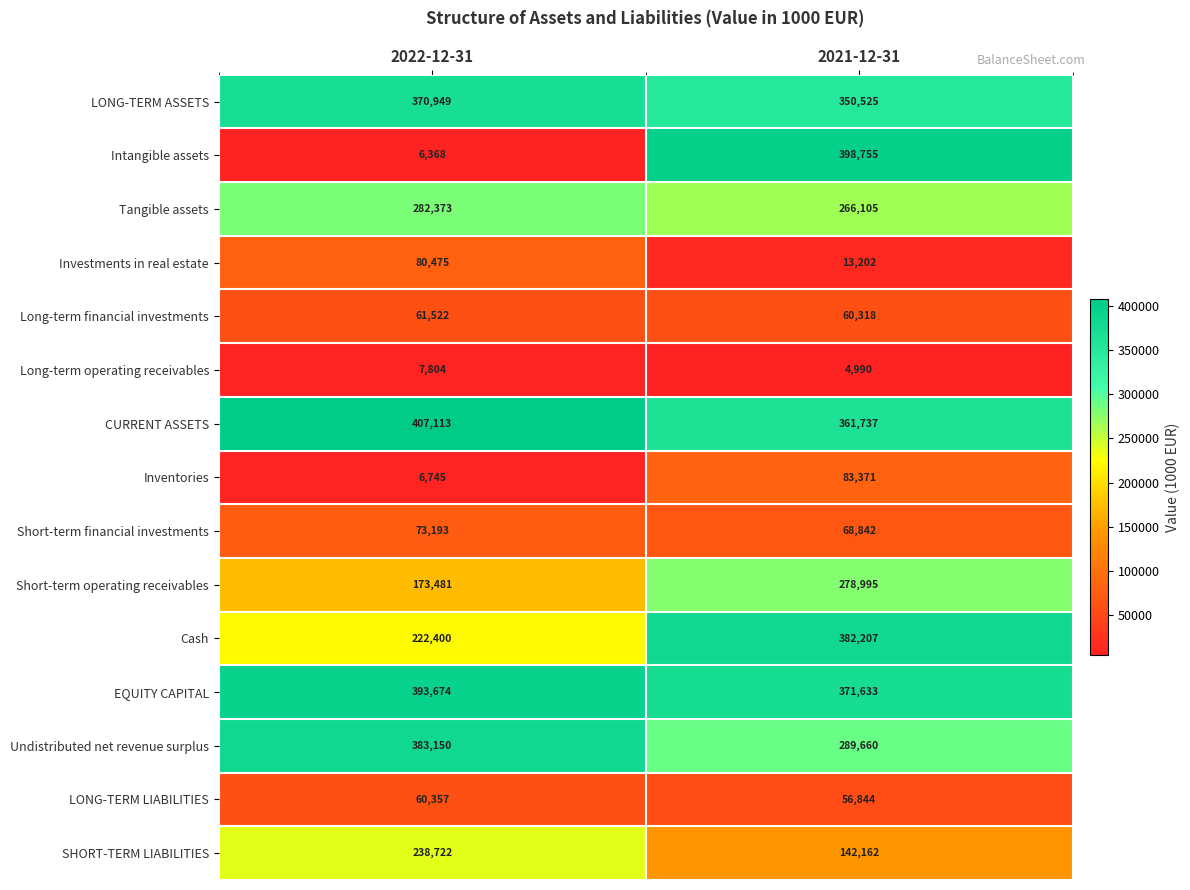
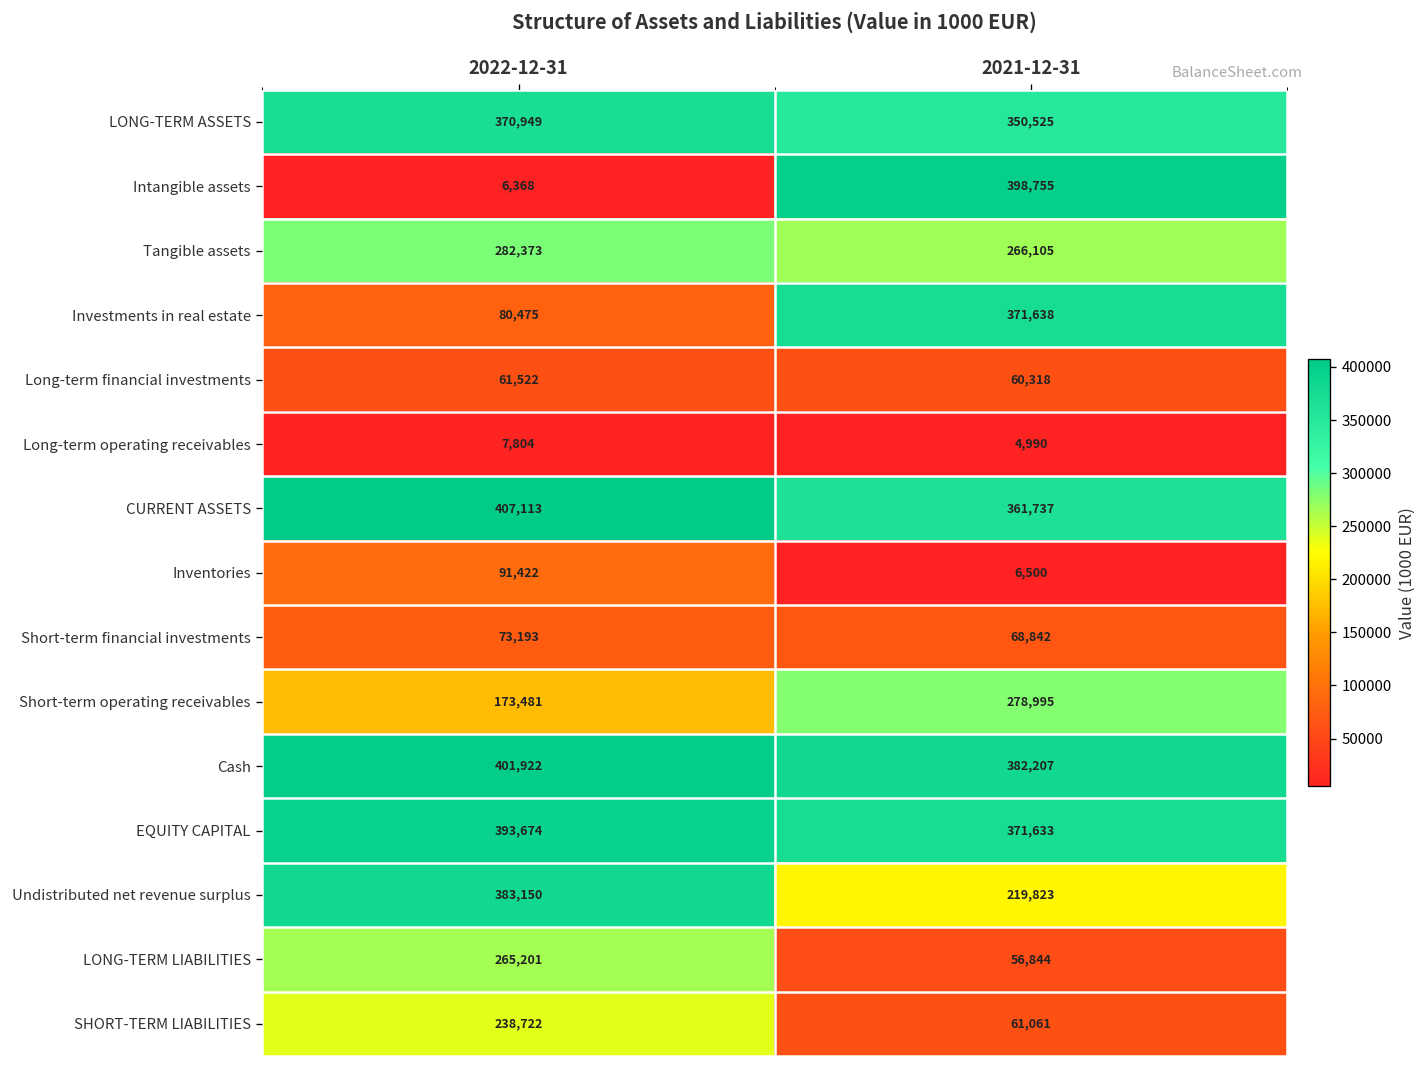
  {
    "LONG-TERM ASSETS": {
      "2022-12-31": "370,949",
      "2021-12-31": "350,525"
    },
    "Intangible assets": {
      "2022-12-31": "6,368",
      "2021-12-31": "398,755"
    },
    "Tangible assets": {
      "2022-12-31": "282,373",
      "2021-12-31": "266,105"
    },
    "Investments in real estate": {
      "2022-12-31": "80,475",
-     "2021-12-31": "13,202"
+     "2021-12-31": "371,638"
    },
    "Long-term financial investments": {
      "2022-12-31": "61,522",
      "2021-12-31": "60,318"
    },
    "Long-term operating receivables": {
      "2022-12-31": "7,804",
      "2021-12-31": "4,990"
    },
    "CURRENT ASSETS": {
      "2022-12-31": "407,113",
      "2021-12-31": "361,737"
    },
    "Inventories": {
-     "2022-12-31": "6,745",
-     "2021-12-31": "83,371"
+     "2022-12-31": "91,422",
+     "2021-12-31": "6,500"
    },
    "Short-term financial investments": {
      "2022-12-31": "73,193",
      "2021-12-31": "68,842"
    },
    "Short-term operating receivables": {
      "2022-12-31": "173,481",
      "2021-12-31": "278,995"
    },
    "Cash": {
-     "2022-12-31": "222,400",
+     "2022-12-31": "401,922",
      "2021-12-31": "382,207"
    },
    "EQUITY CAPITAL": {
      "2022-12-31": "393,674",
      "2021-12-31": "371,633"
    },
    "Undistributed net revenue surplus": {
      "2022-12-31": "383,150",
-     "2021-12-31": "289,660"
+     "2021-12-31": "219,823"
    },
    "LONG-TERM LIABILITIES": {
-     "2022-12-31": "60,357",
+     "2022-12-31": "265,201",
      "2021-12-31": "56,844"
    },
    "SHORT-TERM LIABILITIES": {
      "2022-12-31": "238,722",
-     "2021-12-31": "142,162"
+     "2021-12-31": "61,061"
    }
  }
